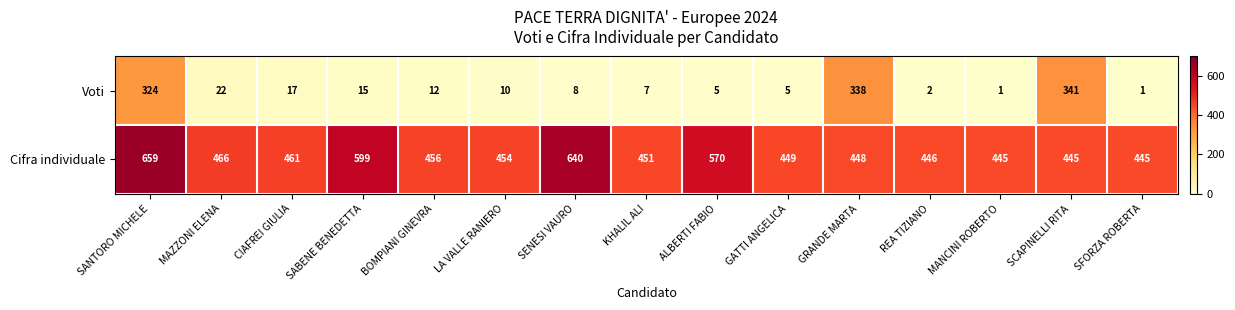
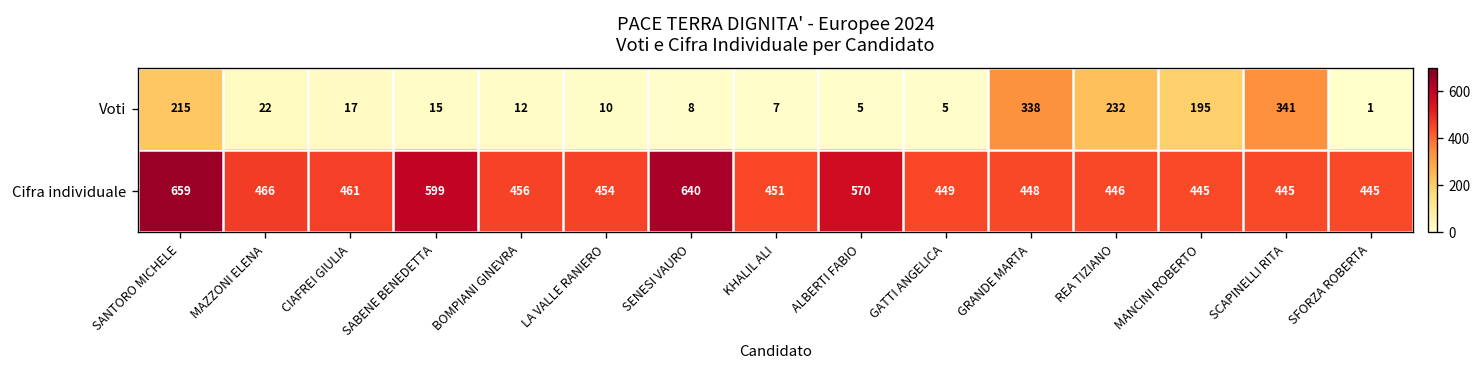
  {
    "Voti": {
-     "SANTORO MICHELE": 324,
+     "SANTORO MICHELE": 215,
      "MAZZONI ELENA": 22,
      "CIAFREI GIULIA": 17,
      "SABENE BENEDETTA": 15,
      "BOMPIANI GINEVRA": 12,
      "LA VALLE RANIERO": 10,
      "SENESI VAURO": 8,
      "KHALIL ALI": 7,
      "ALBERTI FABIO": 5,
      "GATTI ANGELICA": 5,
      "GRANDE MARTA": 338,
-     "REA TIZIANO": 2,
-     "MANCINI ROBERTO": 1,
+     "REA TIZIANO": 232,
+     "MANCINI ROBERTO": 195,
      "SCAPINELLI RITA": 341,
      "SFORZA ROBERTA": 1
    },
    "Cifra individuale": {
      "SANTORO MICHELE": 659,
      "MAZZONI ELENA": 466,
      "CIAFREI GIULIA": 461,
      "SABENE BENEDETTA": 599,
      "BOMPIANI GINEVRA": 456,
      "LA VALLE RANIERO": 454,
      "SENESI VAURO": 640,
      "KHALIL ALI": 451,
      "ALBERTI FABIO": 570,
      "GATTI ANGELICA": 449,
      "GRANDE MARTA": 448,
      "REA TIZIANO": 446,
      "MANCINI ROBERTO": 445,
      "SCAPINELLI RITA": 445,
      "SFORZA ROBERTA": 445
    }
  }
